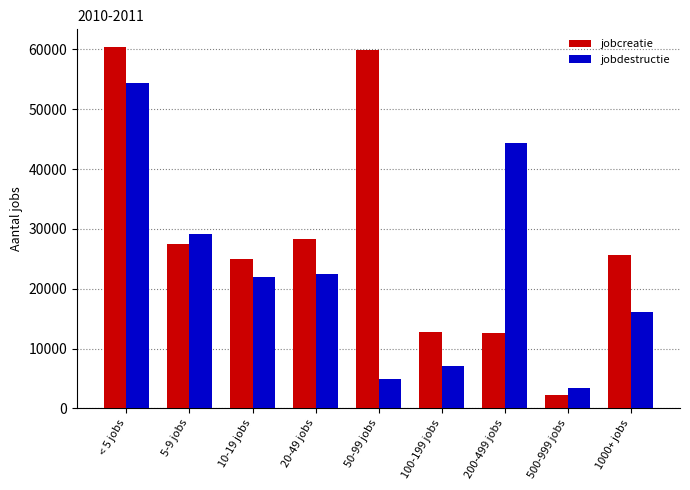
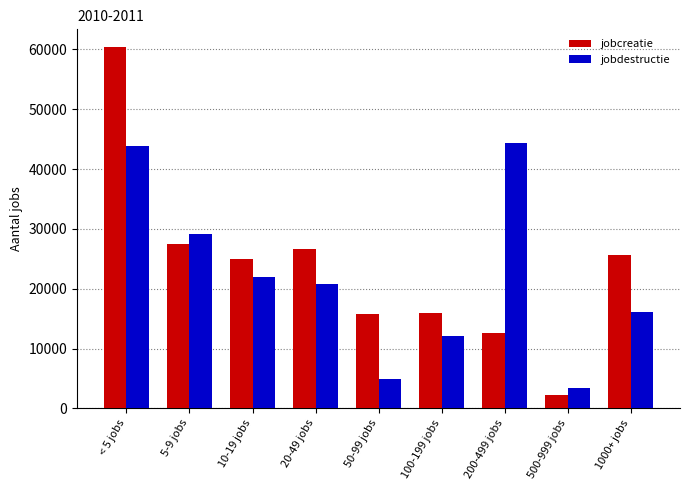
  {
    "jobcreatie": {
      "< 5 jobs": 60000,
      "5-9 jobs": 28000,
      "10-19 jobs": 25000,
-     "20-49 jobs": 28000,
-     "50-99 jobs": 60000,
-     "100-199 jobs": 13000,
+     "20-49 jobs": 27000,
+     "50-99 jobs": 16000,
+     "100-199 jobs": 16000,
      "200-499 jobs": 13000,
      "500-999 jobs": 2000,
      "1000+ jobs": 26000
    },
    "jobdestructie": {
-     "< 5 jobs": 54000,
+     "< 5 jobs": 44000,
      "5-9 jobs": 29000,
      "10-19 jobs": 22000,
-     "20-49 jobs": 22000,
+     "20-49 jobs": 21000,
      "50-99 jobs": 5000,
-     "100-199 jobs": 7000,
+     "100-199 jobs": 12000,
      "200-499 jobs": 44000,
      "500-999 jobs": 3000,
      "1000+ jobs": 16000
    }
  }
